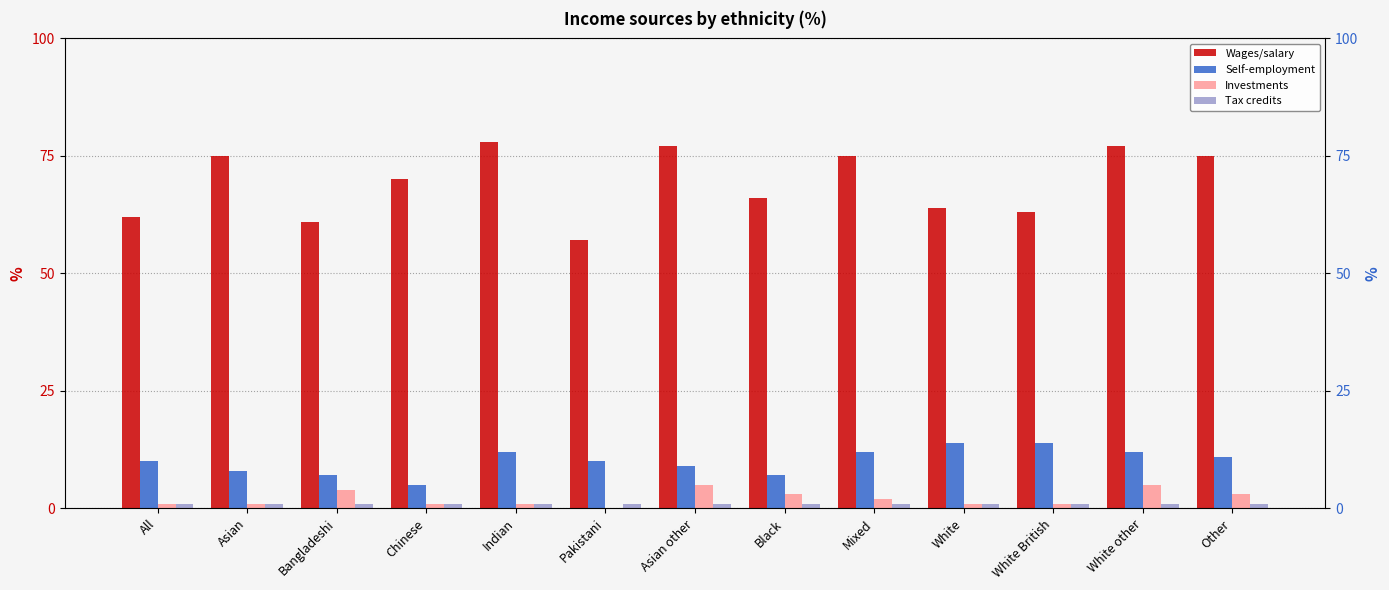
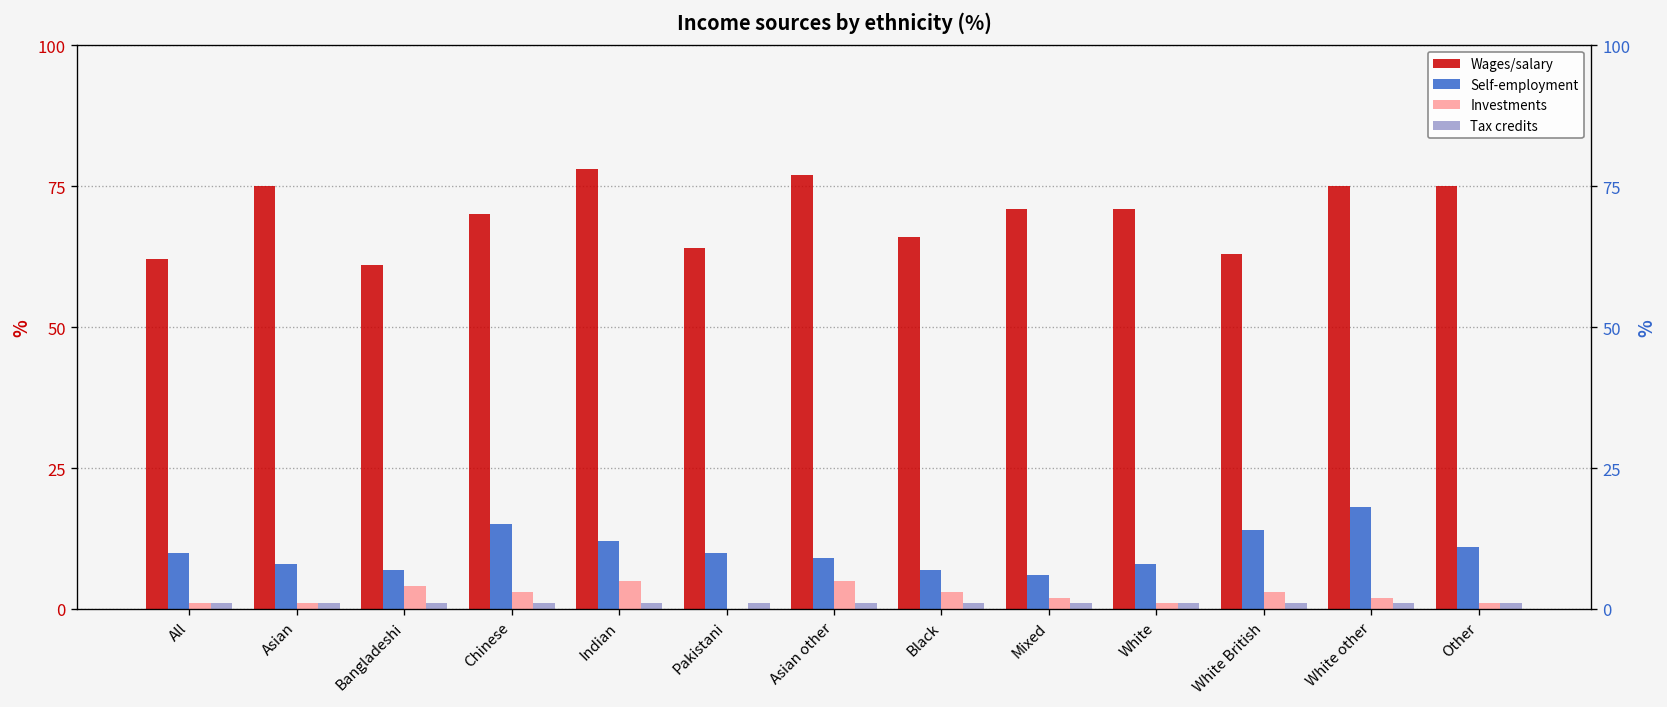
  {
    "Wages/salary": {
      "All": 62,
      "Asian": 75,
      "Bangladeshi": 61,
      "Chinese": 70,
      "Indian": 78,
-     "Pakistani": 57,
+     "Pakistani": 64,
      "Asian other": 77,
      "Black": 66,
-     "Mixed": 75,
-     "White": 64,
+     "Mixed": 71,
+     "White": 71,
      "White British": 63,
-     "White other": 77,
+     "White other": 75,
      "Other": 75
    },
    "Self-employment": {
      "All": 10,
      "Asian": 8,
      "Bangladeshi": 7,
-     "Chinese": 5,
+     "Chinese": 15,
      "Indian": 12,
      "Pakistani": 10,
      "Asian other": 9,
      "Black": 7,
-     "Mixed": 12,
-     "White": 14,
+     "Mixed": 6,
+     "White": 8,
      "White British": 14,
-     "White other": 12,
+     "White other": 18,
      "Other": 11
    },
    "Investments": {
      "All": 1,
      "Asian": 1,
      "Bangladeshi": 4,
-     "Chinese": 1,
-     "Indian": 1,
+     "Chinese": 3,
+     "Indian": 5,
      "Pakistani": 0,
      "Asian other": 5,
      "Black": 3,
      "Mixed": 2,
      "White": 1,
-     "White British": 1,
-     "White other": 5,
-     "Other": 3
+     "White British": 3,
+     "White other": 2,
+     "Other": 1
    },
    "Tax credits": {
      "All": 1,
      "Asian": 1,
      "Bangladeshi": 1,
      "Chinese": 1,
      "Indian": 1,
      "Pakistani": 1,
      "Asian other": 1,
      "Black": 1,
      "Mixed": 1,
      "White": 1,
      "White British": 1,
      "White other": 1,
      "Other": 1
    }
  }
